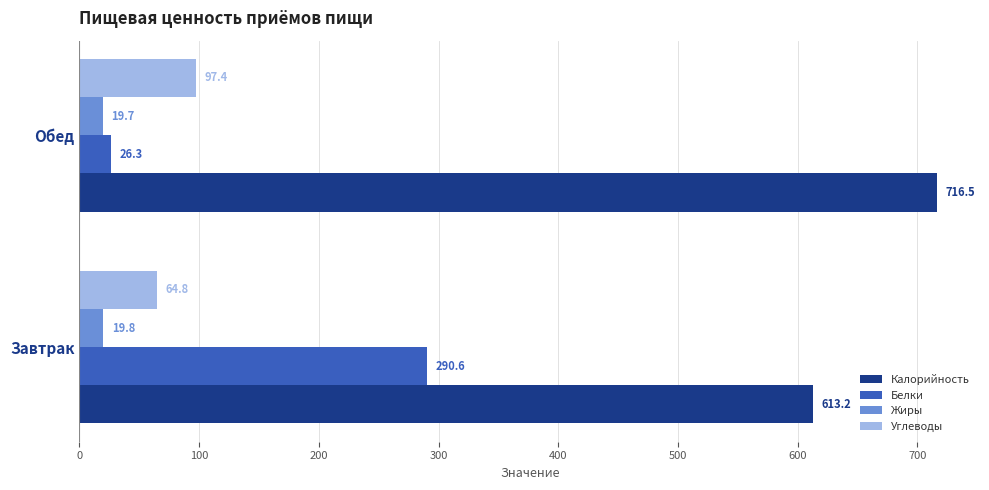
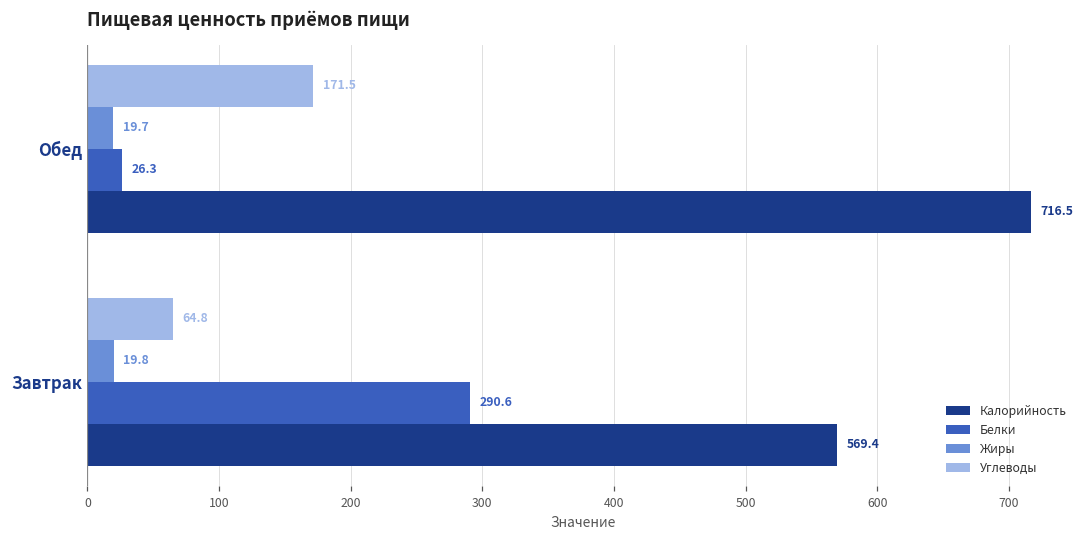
  {
    "Калорийность": {
      "Обед": 716.5,
-     "Завтрак": 613.2
+     "Завтрак": 569.4
    },
    "Белки": {
      "Обед": 26.3,
      "Завтрак": 290.6
    },
    "Жиры": {
      "Обед": 19.7,
      "Завтрак": 19.8
    },
    "Углеводы": {
-     "Обед": 97.4,
+     "Обед": 171.5,
      "Завтрак": 64.8
    }
  }
